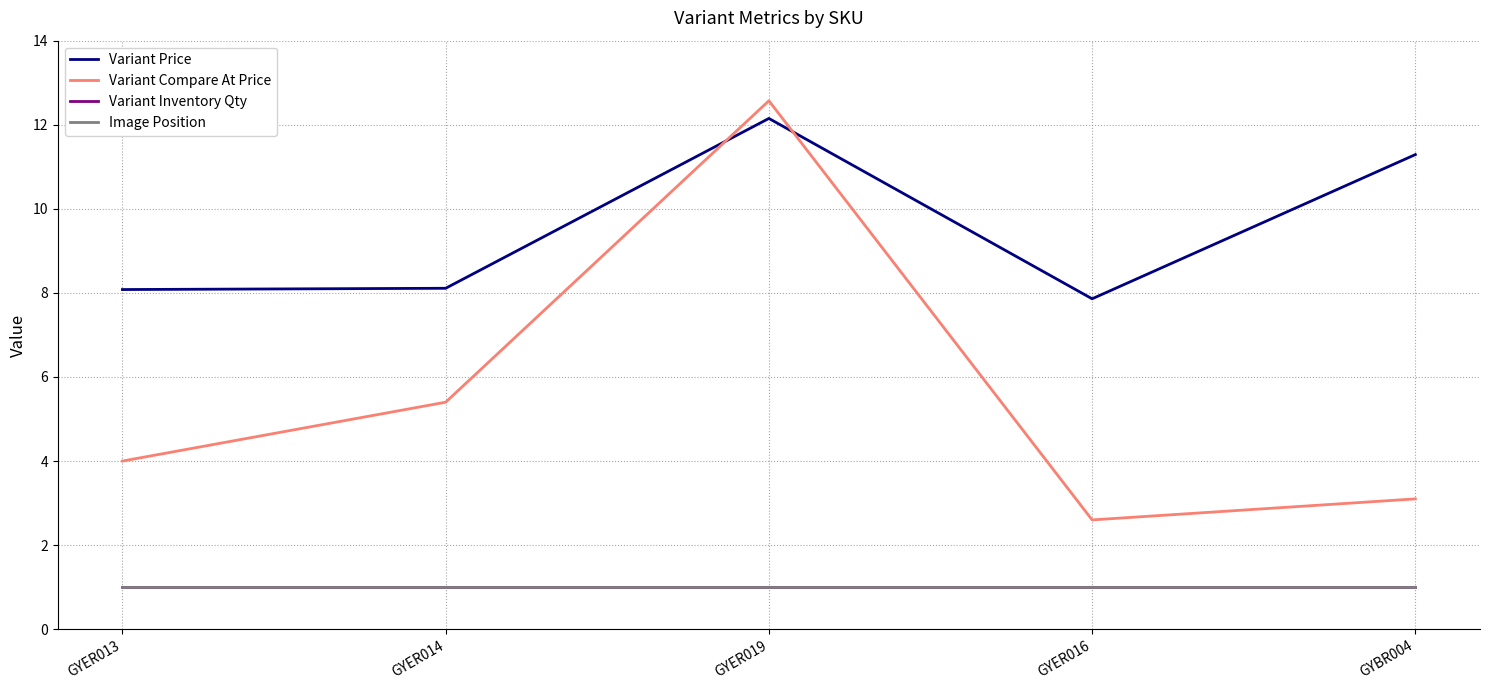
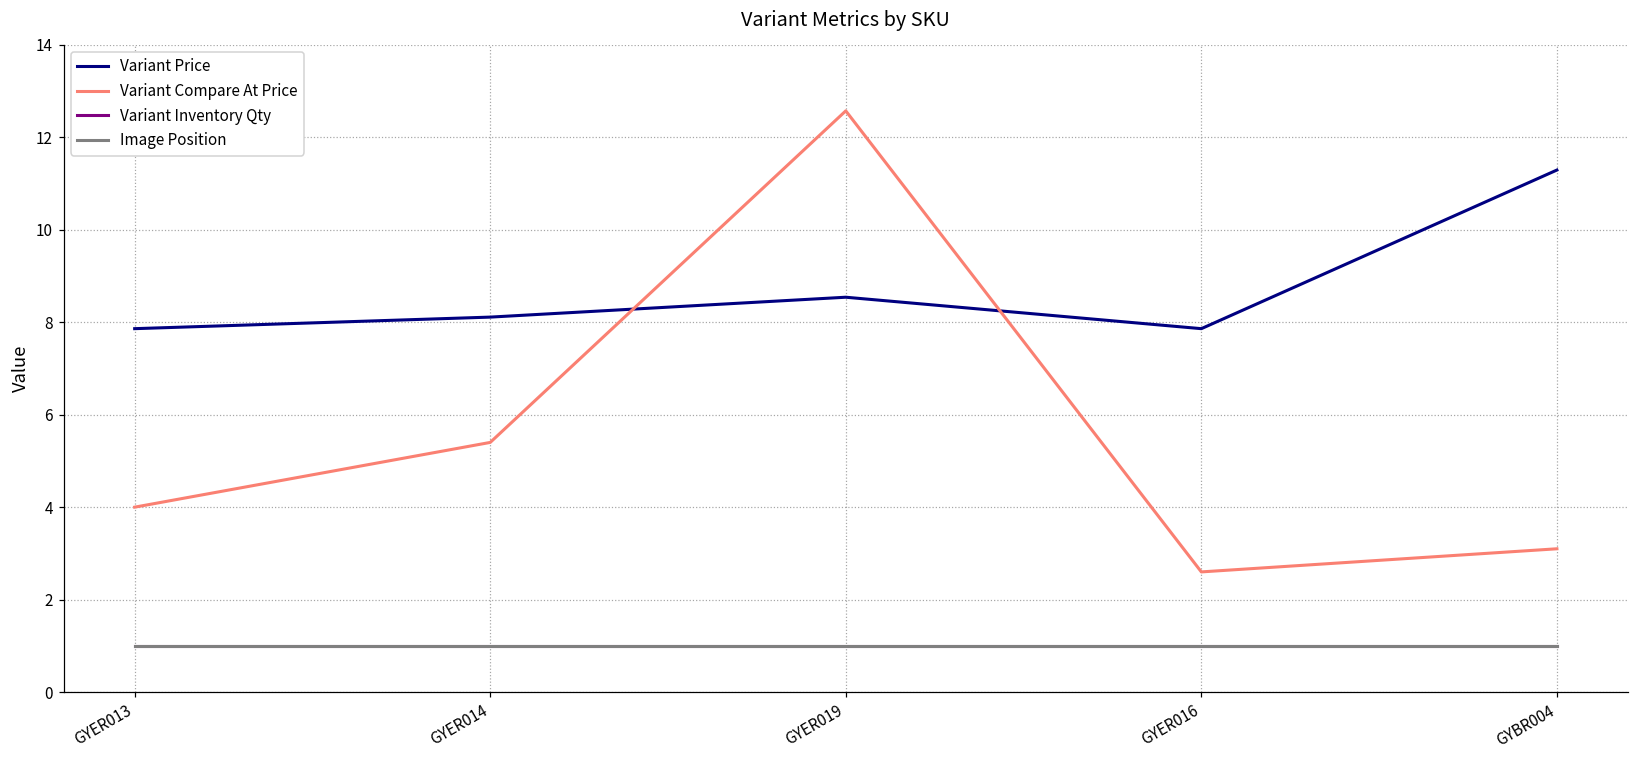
  {
    "Variant Price": {
-     "GYER013": 8.1,
+     "GYER013": 7.9,
      "GYER014": 8.1,
-     "GYER019": 12.2,
+     "GYER019": 8.5,
      "GYER016": 7.9,
      "GYBR004": 11.3
    },
    "Variant Compare At Price": {
      "GYER013": 4.0,
      "GYER014": 5.4,
      "GYER019": 12.6,
      "GYER016": 2.6,
      "GYBR004": 3.1
    },
    "Image Position": {
      "GYER013": 1.0,
      "GYER014": 1.0,
      "GYER019": 1.0,
      "GYER016": 1.0,
      "GYBR004": 1.0
    }
  }
